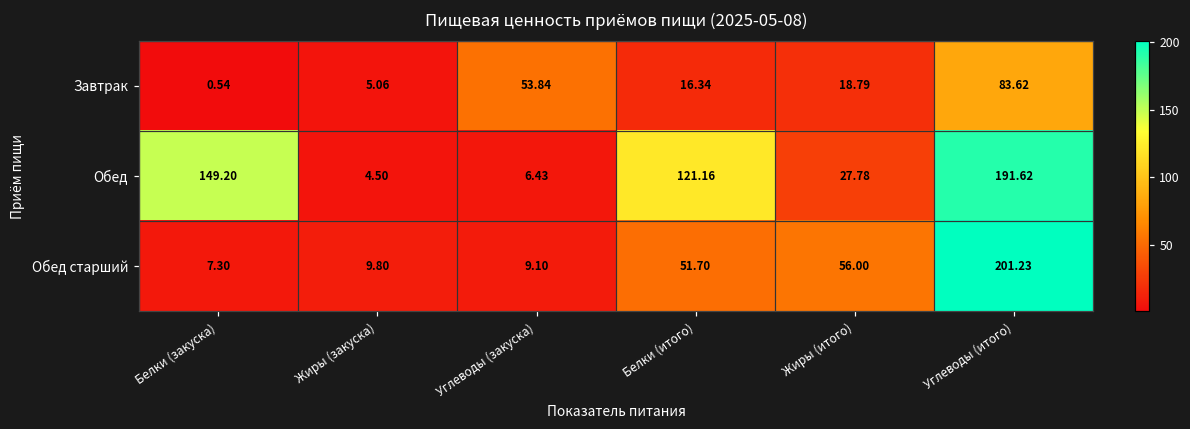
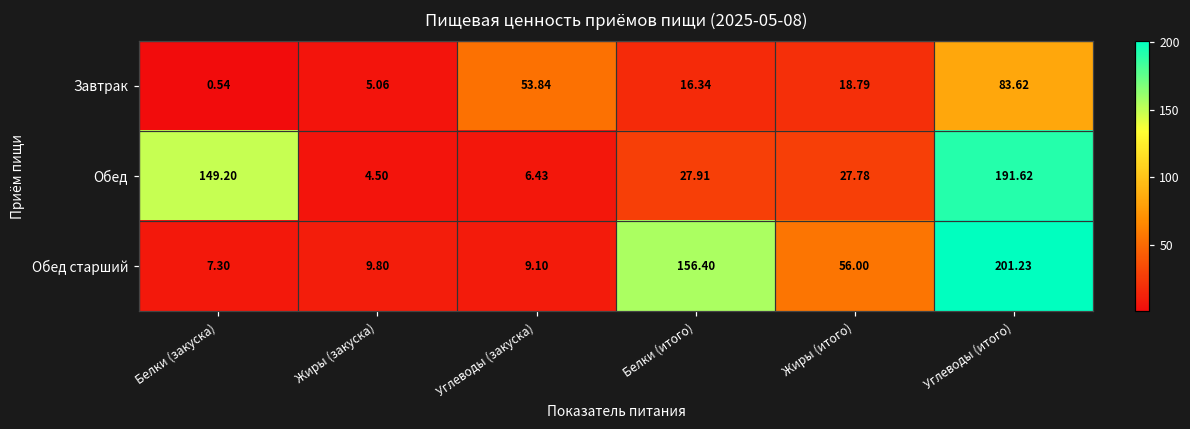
  {
    "Завтрак": {
      "Белки (закуска)": 0.54,
      "Жиры (закуска)": 5.06,
      "Углеводы (закуска)": 53.84,
      "Белки (итого)": 16.34,
      "Жиры (итого)": 18.79,
      "Углеводы (итого)": 83.62
    },
    "Обед": {
      "Белки (закуска)": 149.20,
      "Жиры (закуска)": 4.50,
      "Углеводы (закуска)": 6.43,
-     "Белки (итого)": 121.16,
+     "Белки (итого)": 27.91,
      "Жиры (итого)": 27.78,
      "Углеводы (итого)": 191.62
    },
    "Обед старший": {
      "Белки (закуска)": 7.30,
      "Жиры (закуска)": 9.80,
      "Углеводы (закуска)": 9.10,
-     "Белки (итого)": 51.70,
+     "Белки (итого)": 156.40,
      "Жиры (итого)": 56.00,
      "Углеводы (итого)": 201.23
    }
  }
